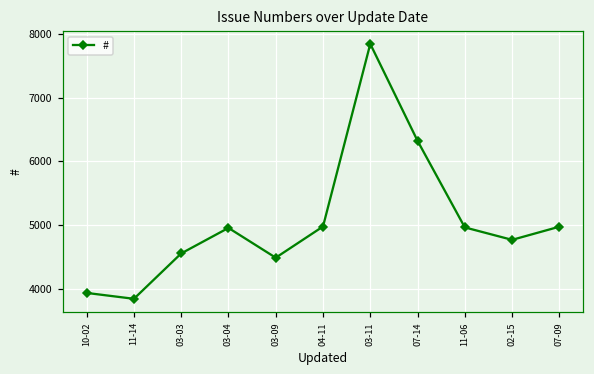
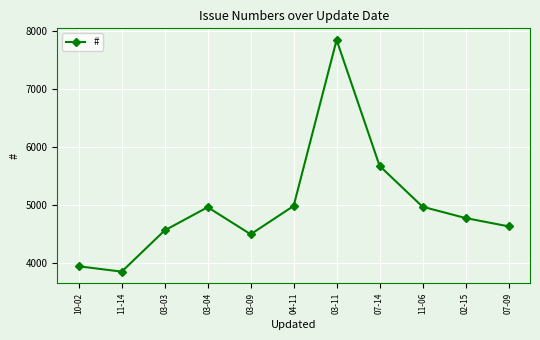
  {
    "10-02": 3900,
    "11-14": 3800,
    "03-03": 4600,
    "03-04": 5000,
    "03-09": 4500,
    "04-11": 5000,
    "03-11": 7800,
-   "07-14": 6300,
+   "07-14": 5700,
    "11-06": 5000,
    "02-15": 4800,
-   "07-09": 5000
+   "07-09": 4600
  }
